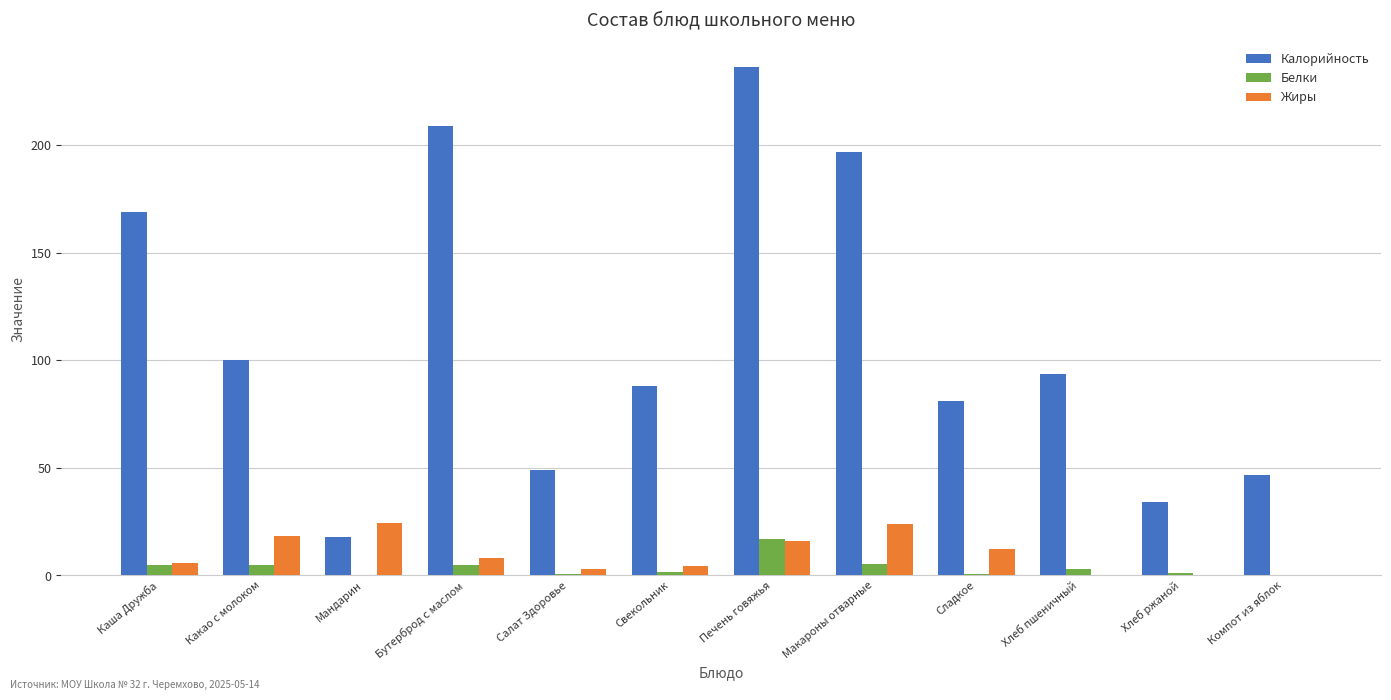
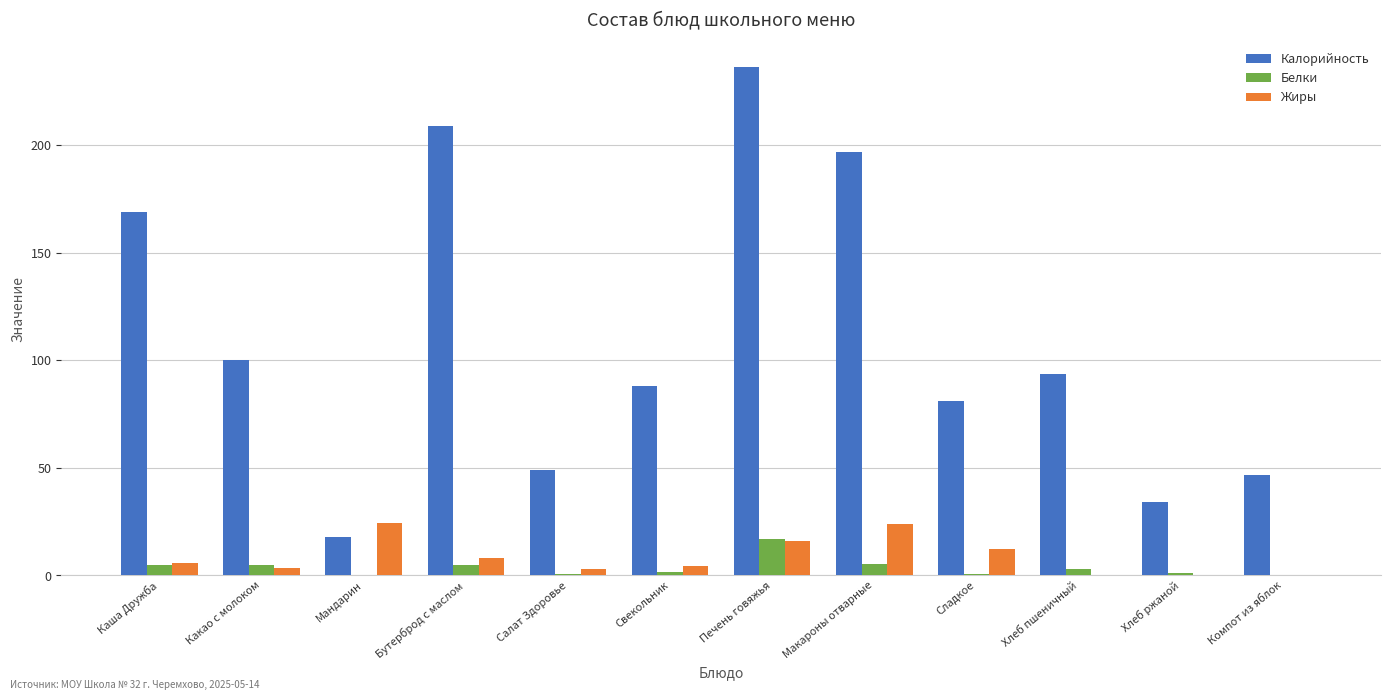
  {
    "Калорийность": {
      "Каша Дружба": 169,
      "Какао с молоком": 100,
      "Мандарин": 18,
      "Бутерброд с маслом": 209,
      "Салат Здоровье": 49,
      "Свекольник": 88,
      "Печень говяжья": 237,
      "Макароны отварные": 197,
      "Сладкое": 81,
      "Хлеб пшеничный": 94,
      "Хлеб ржаной": 34,
      "Компот из яблок": 47
    },
    "Белки": {
      "Каша Дружба": 5,
      "Какао с молоком": 5,
      "Мандарин": 0,
      "Бутерброд с маслом": 5,
      "Свекольник": 2,
      "Печень говяжья": 17,
      "Макароны отварные": 5,
      "Хлеб пшеничный": 3,
      "Хлеб ржаной": 1
    },
    "Жиры": {
      "Каша Дружба": 6,
-     "Какао с молоком": 19,
+     "Какао с молоком": 4,
      "Мандарин": 25,
      "Бутерброд с маслом": 8,
      "Салат Здоровье": 3,
      "Свекольник": 4,
      "Печень говяжья": 16,
      "Макароны отварные": 24,
      "Сладкое": 12
    }
  }
